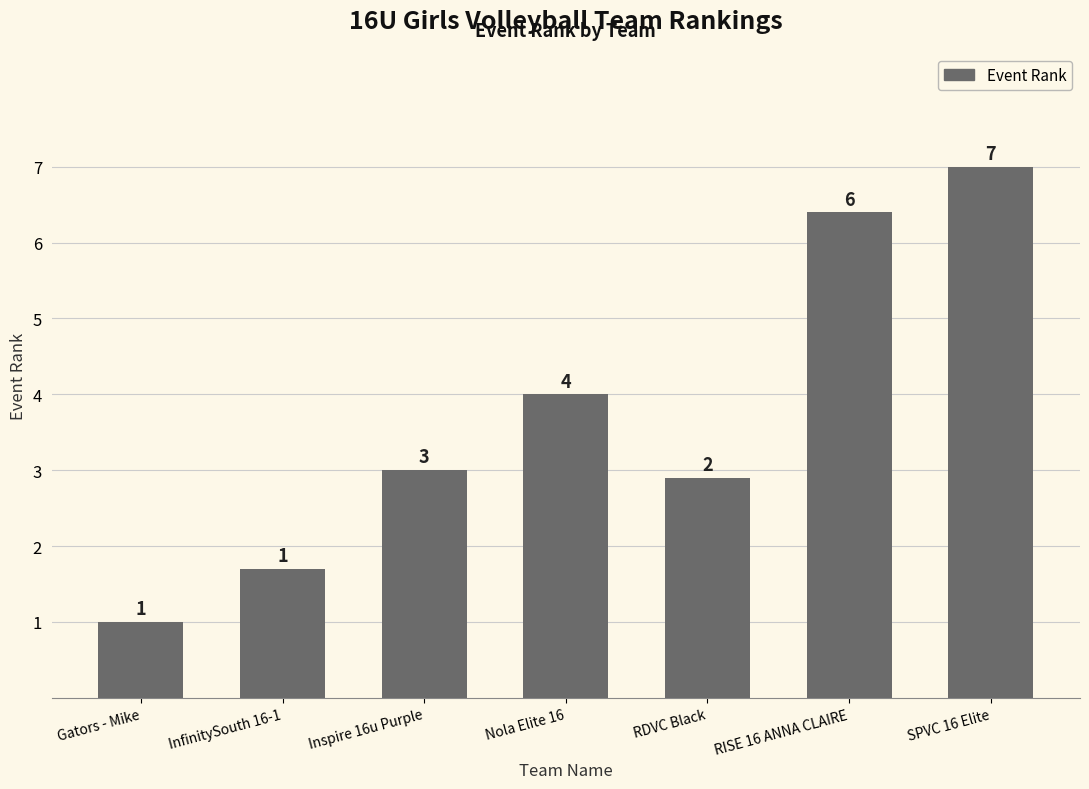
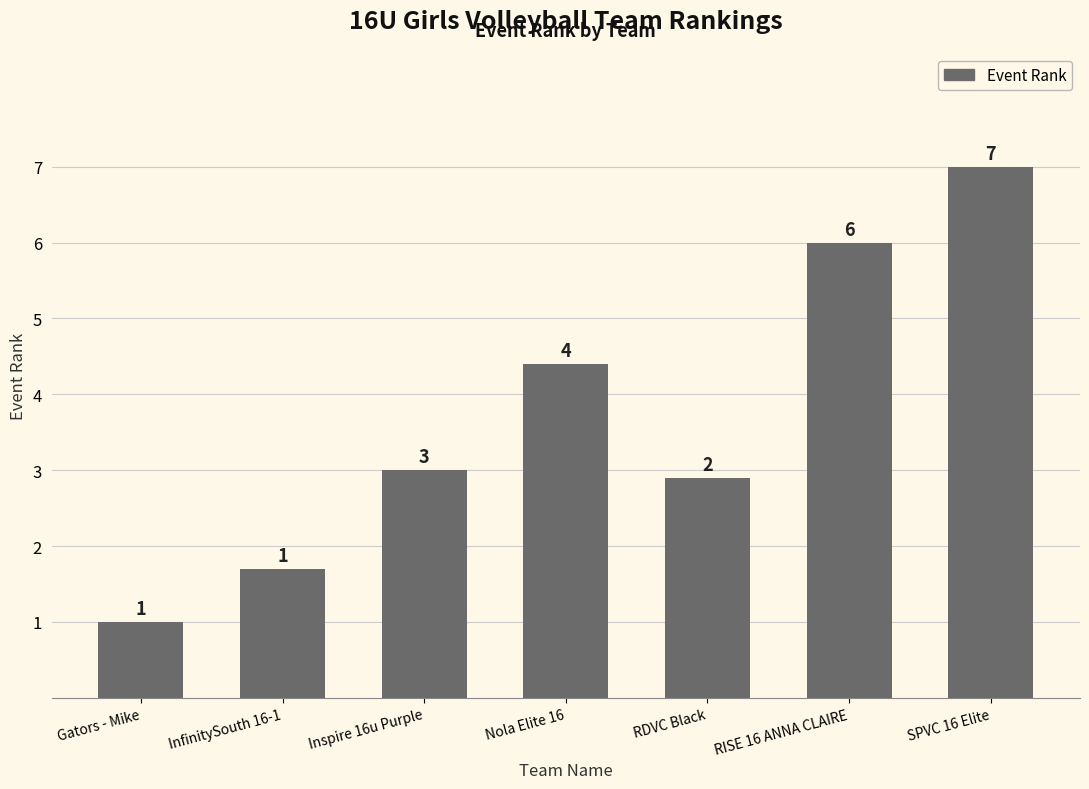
  {
-   "Nola Elite 16": 4.0,
-   "RISE 16 ANNA CLAIRE": 6.4
+   "Nola Elite 16": 4.4,
+   "RISE 16 ANNA CLAIRE": 6.0
  }
